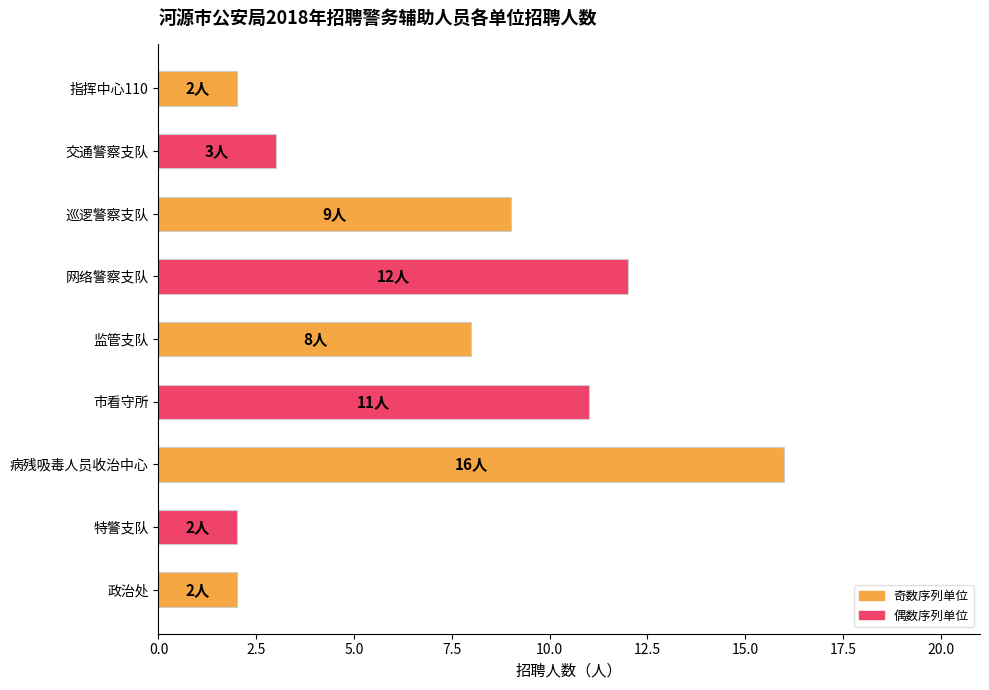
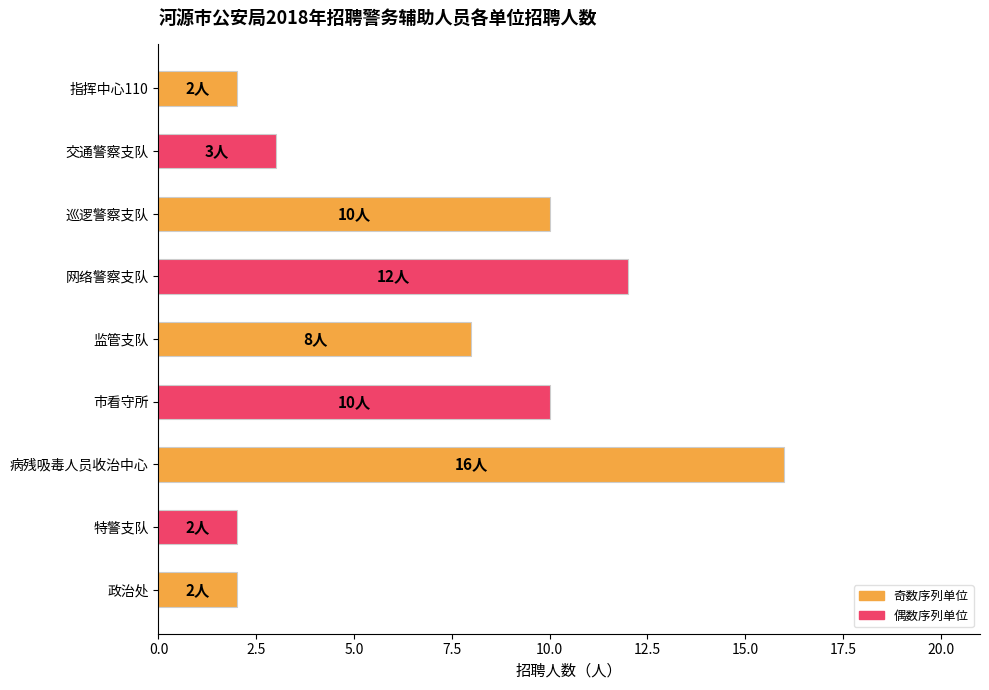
  {
    "指挥中心110": "2人",
    "交通警察支队": "3人",
-   "巡逻警察支队": "9人",
+   "巡逻警察支队": "10人",
    "网络警察支队": "12人",
    "监管支队": "8人",
-   "市看守所": "11人",
+   "市看守所": "10人",
    "病残吸毒人员收治中心": "16人",
    "特警支队": "2人",
    "政治处": "2人"
  }
